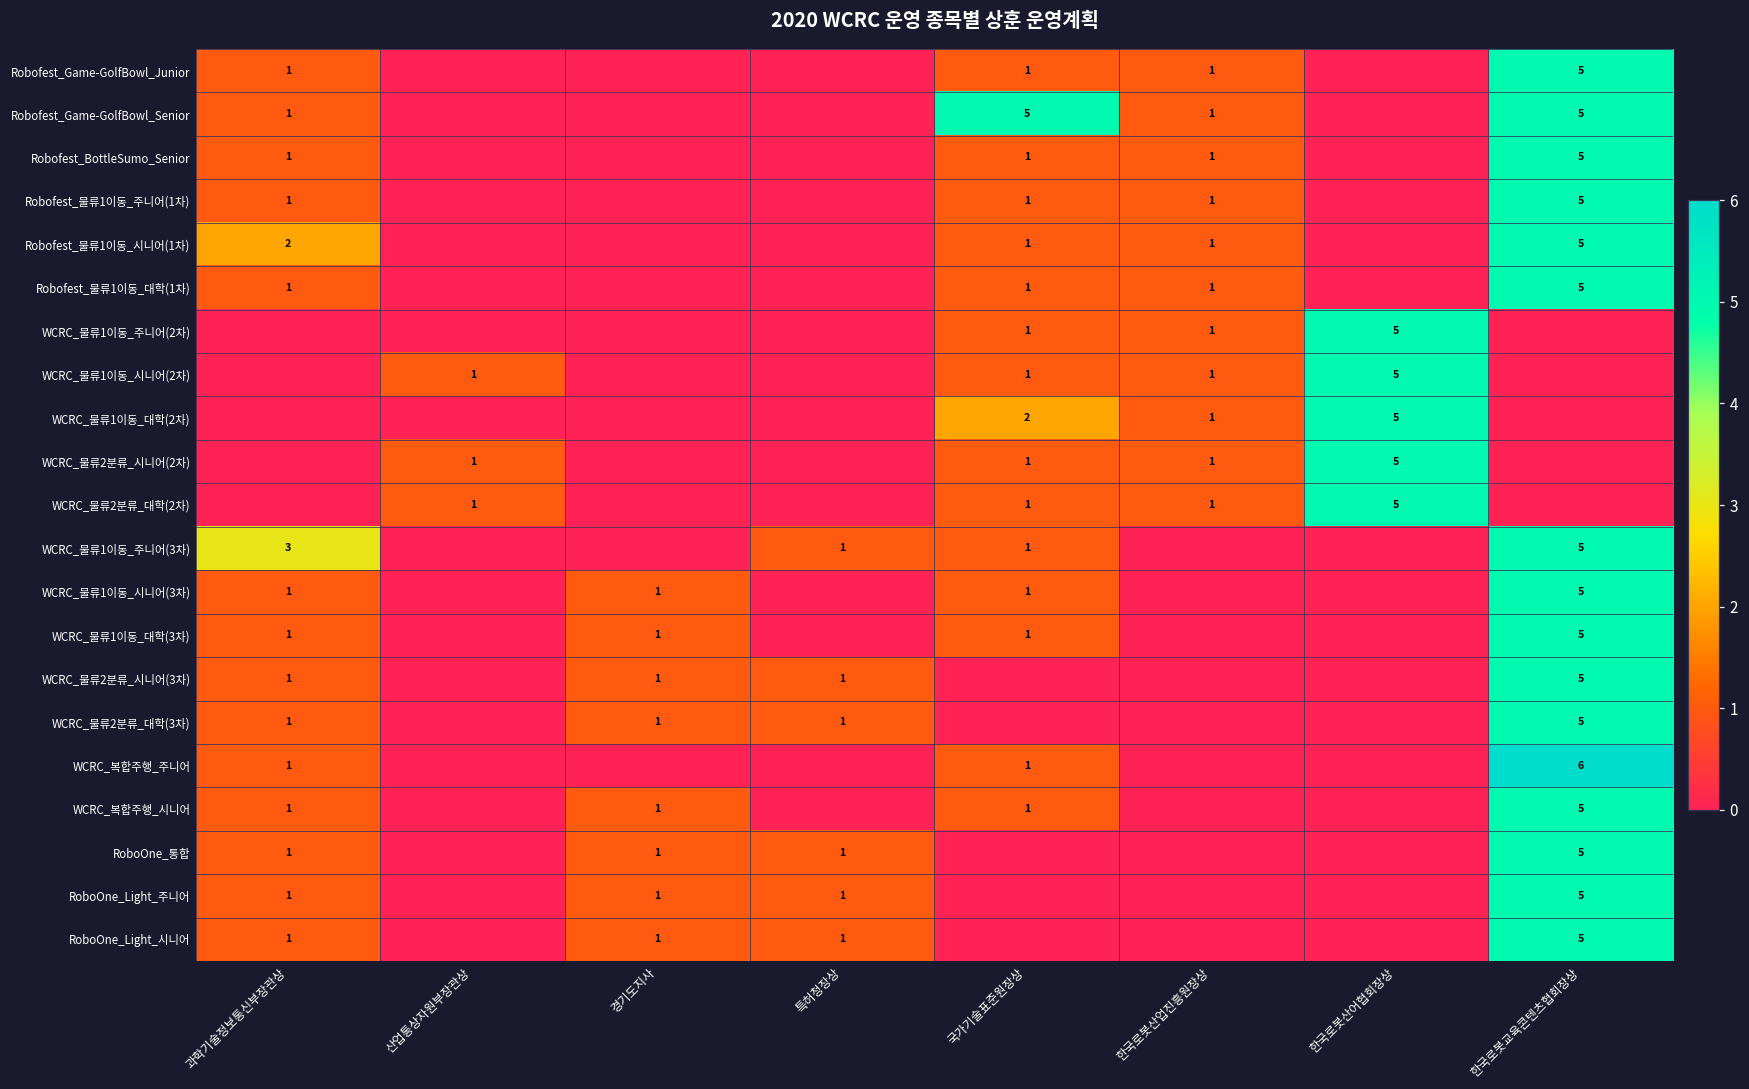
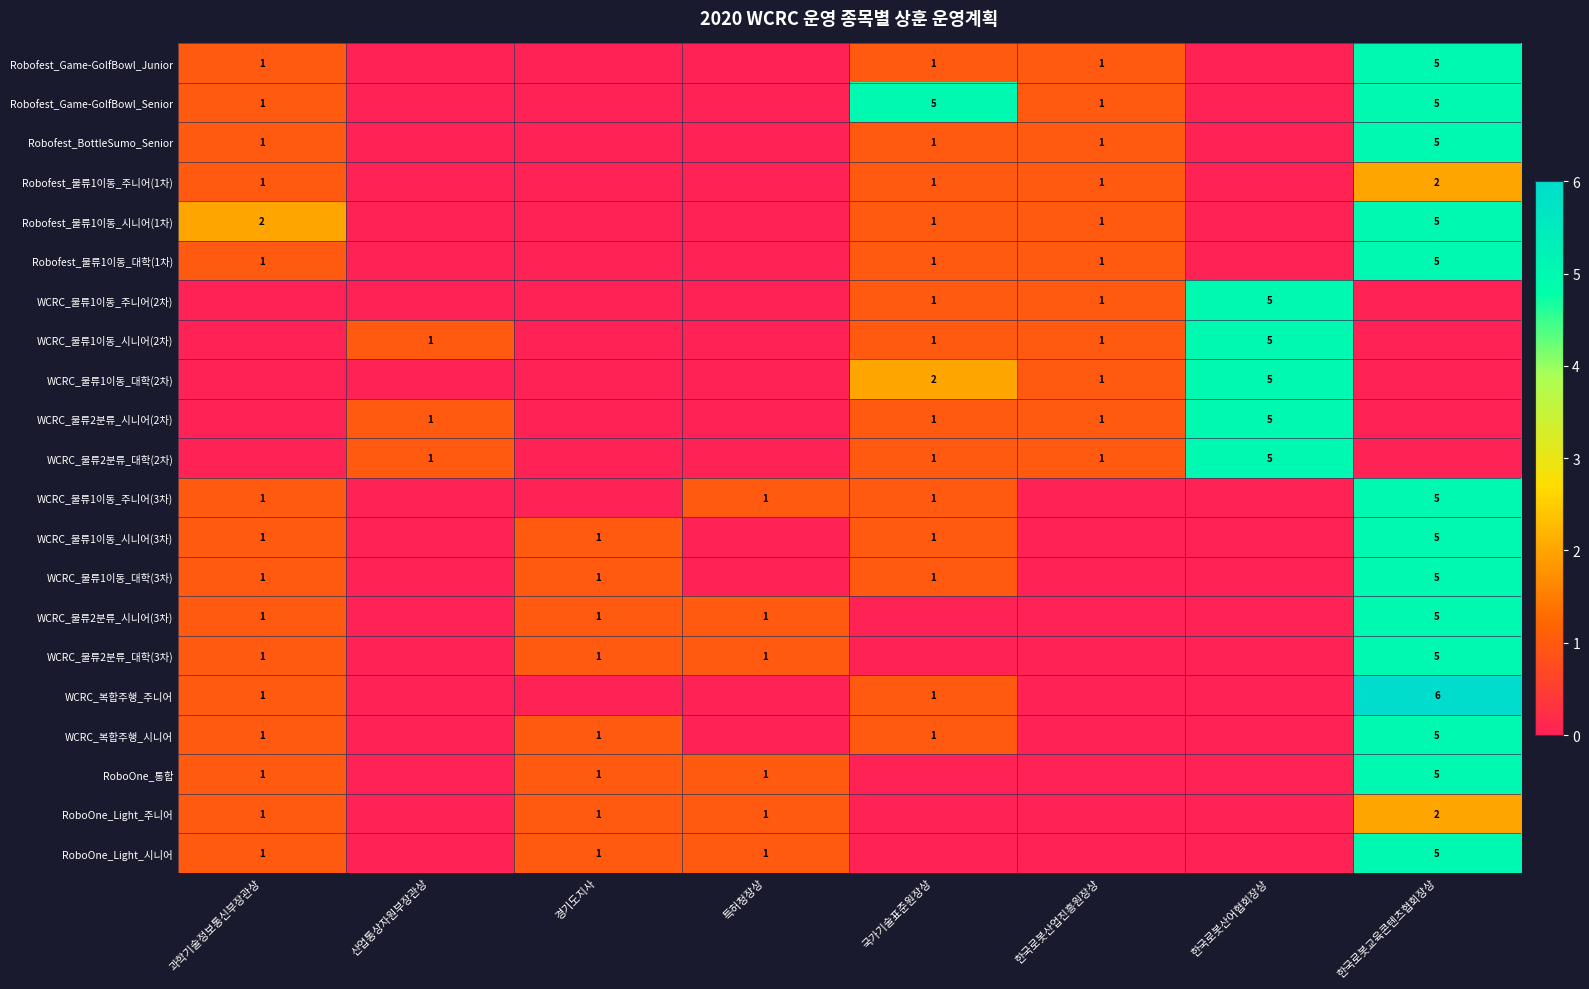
  {
    "Robofest_Game-GolfBowl_Junior": {
      "과학기술정보통신부장관상": 1,
      "국가기술표준원장상": 1,
      "한국로봇산업진흥원장상": 1,
      "한국로봇교육콘텐츠협회장상": 5
    },
    "Robofest_Game-GolfBowl_Senior": {
      "과학기술정보통신부장관상": 1,
      "국가기술표준원장상": 5,
      "한국로봇산업진흥원장상": 1,
      "한국로봇교육콘텐츠협회장상": 5
    },
    "Robofest_BottleSumo_Senior": {
      "과학기술정보통신부장관상": 1,
      "국가기술표준원장상": 1,
      "한국로봇산업진흥원장상": 1,
      "한국로봇교육콘텐츠협회장상": 5
    },
    "Robofest_물류1이동_주니어(1차)": {
      "과학기술정보통신부장관상": 1,
      "국가기술표준원장상": 1,
      "한국로봇산업진흥원장상": 1,
-     "한국로봇교육콘텐츠협회장상": 5
+     "한국로봇교육콘텐츠협회장상": 2
    },
    "Robofest_물류1이동_시니어(1차)": {
      "과학기술정보통신부장관상": 2,
      "국가기술표준원장상": 1,
      "한국로봇산업진흥원장상": 1,
      "한국로봇교육콘텐츠협회장상": 5
    },
    "Robofest_물류1이동_대학(1차)": {
      "과학기술정보통신부장관상": 1,
      "국가기술표준원장상": 1,
      "한국로봇산업진흥원장상": 1,
      "한국로봇교육콘텐츠협회장상": 5
    },
    "WCRC_물류1이동_주니어(2차)": {
      "국가기술표준원장상": 1,
      "한국로봇산업진흥원장상": 1,
      "한국로봇산어협회장상": 5
    },
    "WCRC_물류1이동_시니어(2차)": {
      "산업통상자원부장관상": 1,
      "국가기술표준원장상": 1,
      "한국로봇산업진흥원장상": 1,
      "한국로봇산어협회장상": 5
    },
    "WCRC_물류1이동_대학(2차)": {
      "국가기술표준원장상": 2,
      "한국로봇산업진흥원장상": 1,
      "한국로봇산어협회장상": 5
    },
    "WCRC_물류2분류_시니어(2차)": {
      "산업통상자원부장관상": 1,
      "국가기술표준원장상": 1,
      "한국로봇산업진흥원장상": 1,
      "한국로봇산어협회장상": 5
    },
    "WCRC_물류2분류_대학(2차)": {
      "산업통상자원부장관상": 1,
      "국가기술표준원장상": 1,
      "한국로봇산업진흥원장상": 1,
      "한국로봇산어협회장상": 5
    },
    "WCRC_물류1이동_주니어(3차)": {
-     "과학기술정보통신부장관상": 3,
+     "과학기술정보통신부장관상": 1,
      "특허청장상": 1,
      "국가기술표준원장상": 1,
      "한국로봇교육콘텐츠협회장상": 5
    },
    "WCRC_물류1이동_시니어(3차)": {
      "과학기술정보통신부장관상": 1,
      "경기도지사": 1,
      "국가기술표준원장상": 1,
      "한국로봇교육콘텐츠협회장상": 5
    },
    "WCRC_물류1이동_대학(3차)": {
      "과학기술정보통신부장관상": 1,
      "경기도지사": 1,
      "국가기술표준원장상": 1,
      "한국로봇교육콘텐츠협회장상": 5
    },
    "WCRC_물류2분류_시니어(3차)": {
      "과학기술정보통신부장관상": 1,
      "경기도지사": 1,
      "특허청장상": 1,
      "한국로봇교육콘텐츠협회장상": 5
    },
    "WCRC_물류2분류_대학(3차)": {
      "과학기술정보통신부장관상": 1,
      "경기도지사": 1,
      "특허청장상": 1,
      "한국로봇교육콘텐츠협회장상": 5
    },
    "WCRC_복합주행_주니어": {
      "과학기술정보통신부장관상": 1,
      "국가기술표준원장상": 1,
      "한국로봇교육콘텐츠협회장상": 6
    },
    "WCRC_복합주행_시니어": {
      "과학기술정보통신부장관상": 1,
      "경기도지사": 1,
      "국가기술표준원장상": 1,
      "한국로봇교육콘텐츠협회장상": 5
    },
    "RoboOne_통합": {
      "과학기술정보통신부장관상": 1,
      "경기도지사": 1,
      "특허청장상": 1,
      "한국로봇교육콘텐츠협회장상": 5
    },
    "RoboOne_Light_주니어": {
      "과학기술정보통신부장관상": 1,
      "경기도지사": 1,
      "특허청장상": 1,
-     "한국로봇교육콘텐츠협회장상": 5
+     "한국로봇교육콘텐츠협회장상": 2
    },
    "RoboOne_Light_시니어": {
      "과학기술정보통신부장관상": 1,
      "경기도지사": 1,
      "특허청장상": 1,
      "한국로봇교육콘텐츠협회장상": 5
    }
  }
